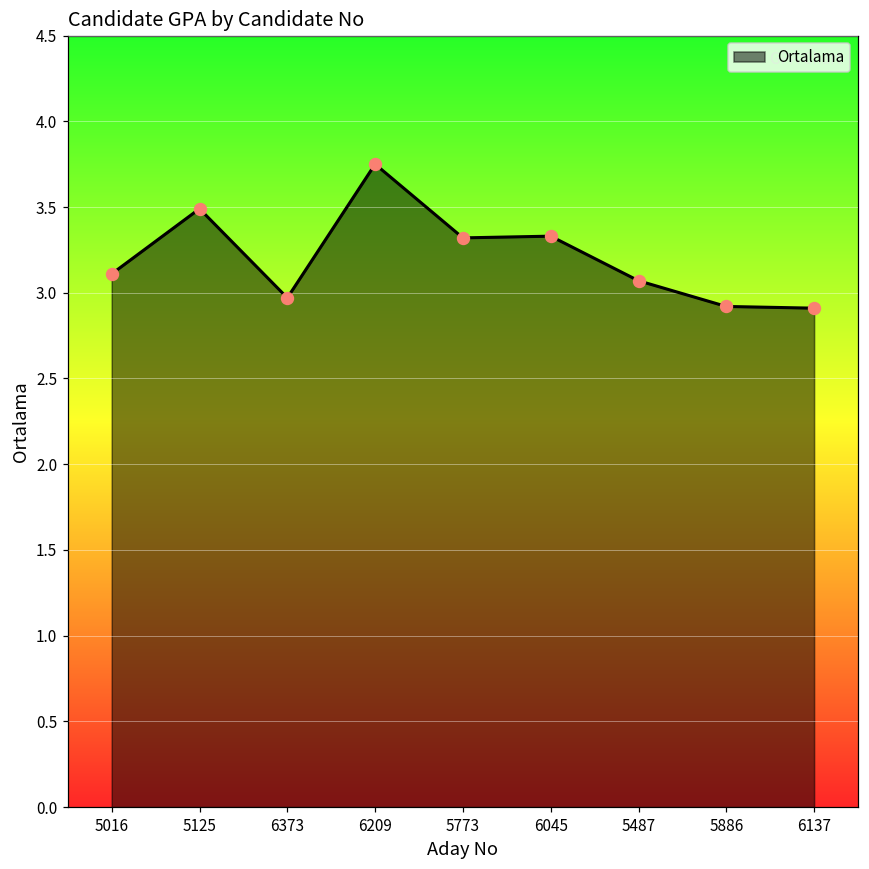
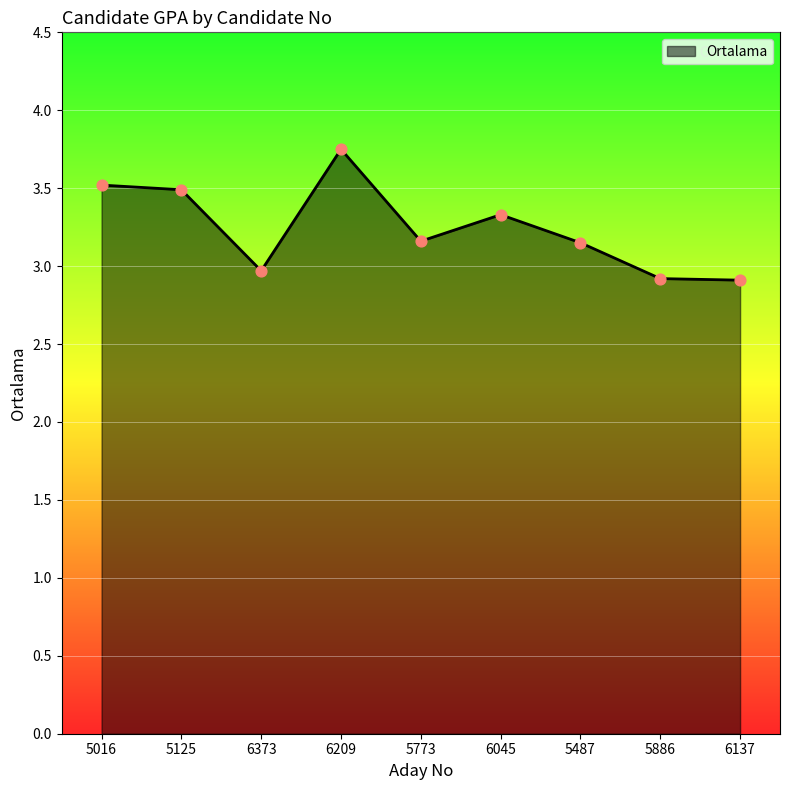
  {
-   "5016": 3.11,
+   "5016": 3.52,
    "5125": 3.49,
    "6373": 2.97,
    "6209": 3.75,
-   "5773": 3.32,
+   "5773": 3.16,
    "6045": 3.33,
-   "5487": 3.07,
+   "5487": 3.15,
    "5886": 2.92,
    "6137": 2.91
  }
